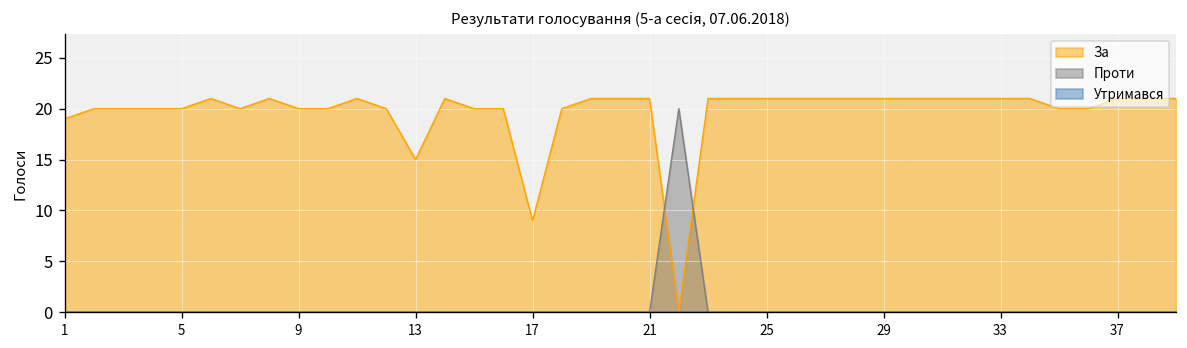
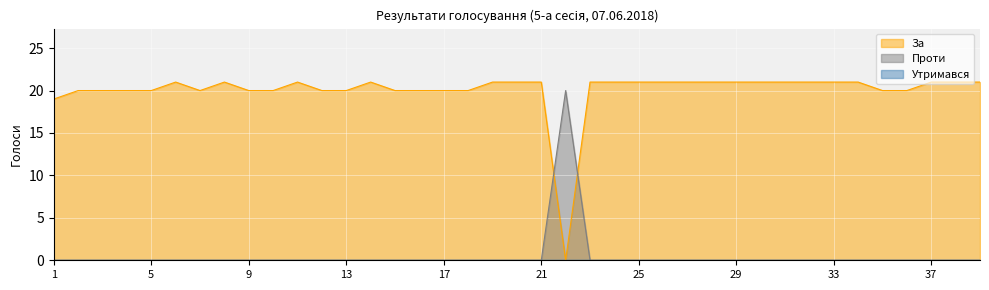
  {
    "За": {
      "1": 19,
      "5": 20,
      "9": 20,
-     "13": 15,
-     "17": 9,
+     "13": 20,
+     "17": 20,
      "21": 21,
      "25": 21,
      "29": 21,
      "33": 21
    }
  }
